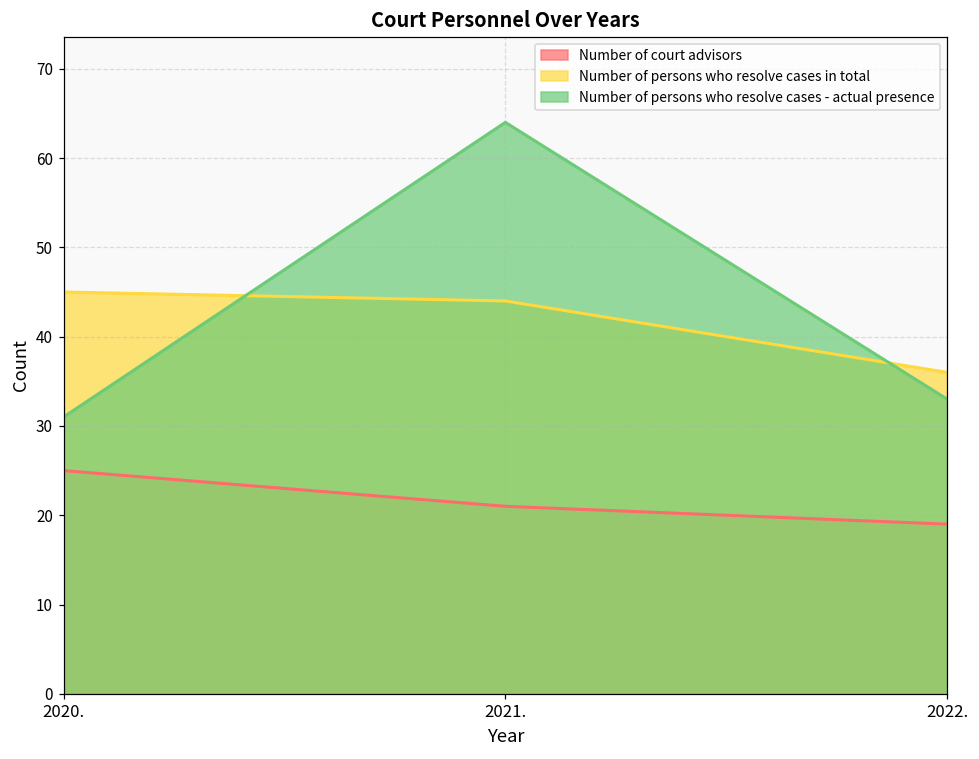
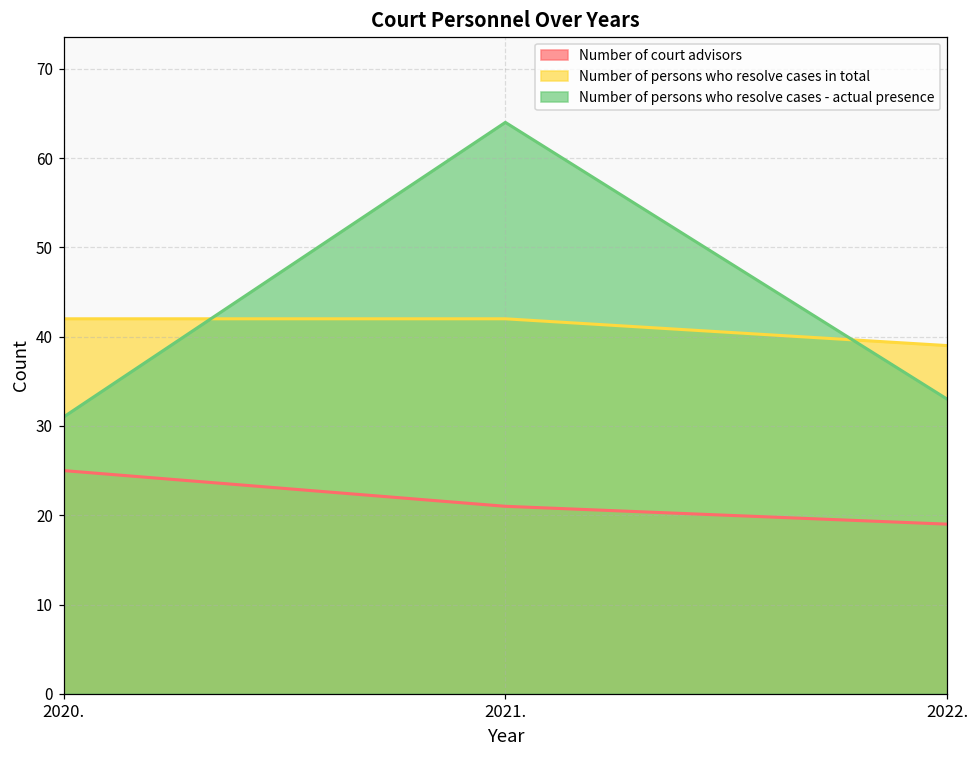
  {
    "Number of court advisors": {
      "2020.": 25,
      "2021.": 21,
      "2022.": 19
    },
    "Number of persons who resolve cases in total": {
-     "2020.": 45,
-     "2021.": 44,
-     "2022.": 36
+     "2020.": 42,
+     "2021.": 42,
+     "2022.": 39
    },
    "Number of persons who resolve cases - actual presence": {
      "2020.": 31,
      "2021.": 64,
      "2022.": 33
    }
  }
